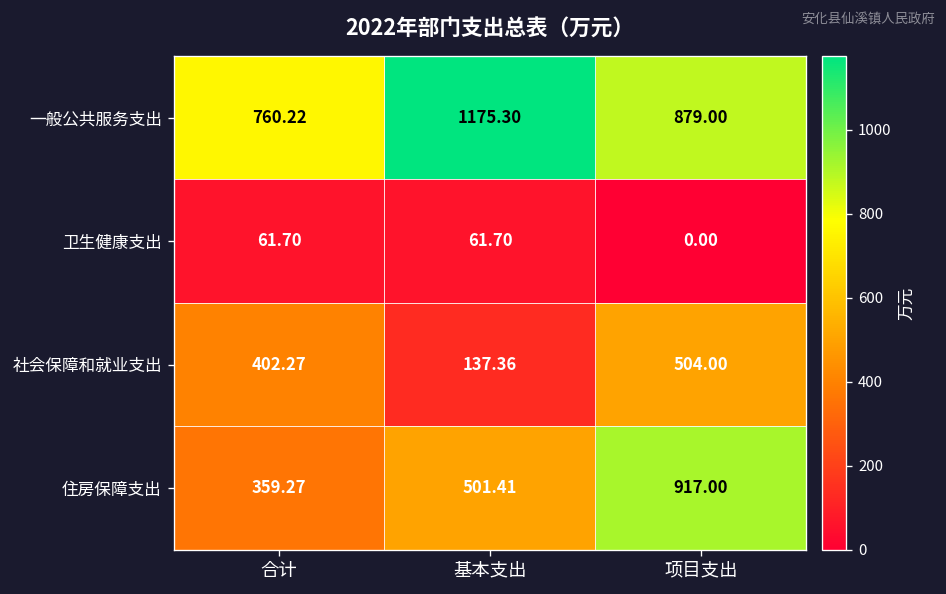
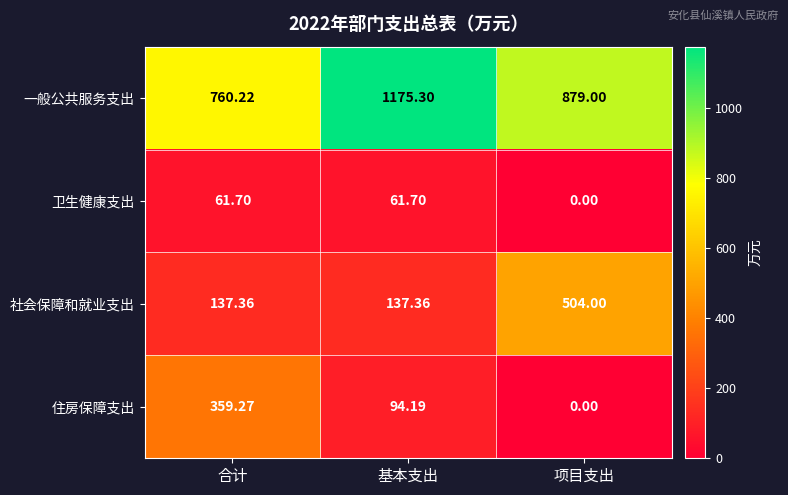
  {
    "一般公共服务支出": {
      "合计": 760.22,
      "基本支出": 1175.30,
      "项目支出": 879.00
    },
    "卫生健康支出": {
      "合计": 61.70,
      "基本支出": 61.70,
      "项目支出": 0.00
    },
    "社会保障和就业支出": {
-     "合计": 402.27,
+     "合计": 137.36,
      "基本支出": 137.36,
      "项目支出": 504.00
    },
    "住房保障支出": {
      "合计": 359.27,
-     "基本支出": 501.41,
-     "项目支出": 917.00
+     "基本支出": 94.19,
+     "项目支出": 0.00
    }
  }
